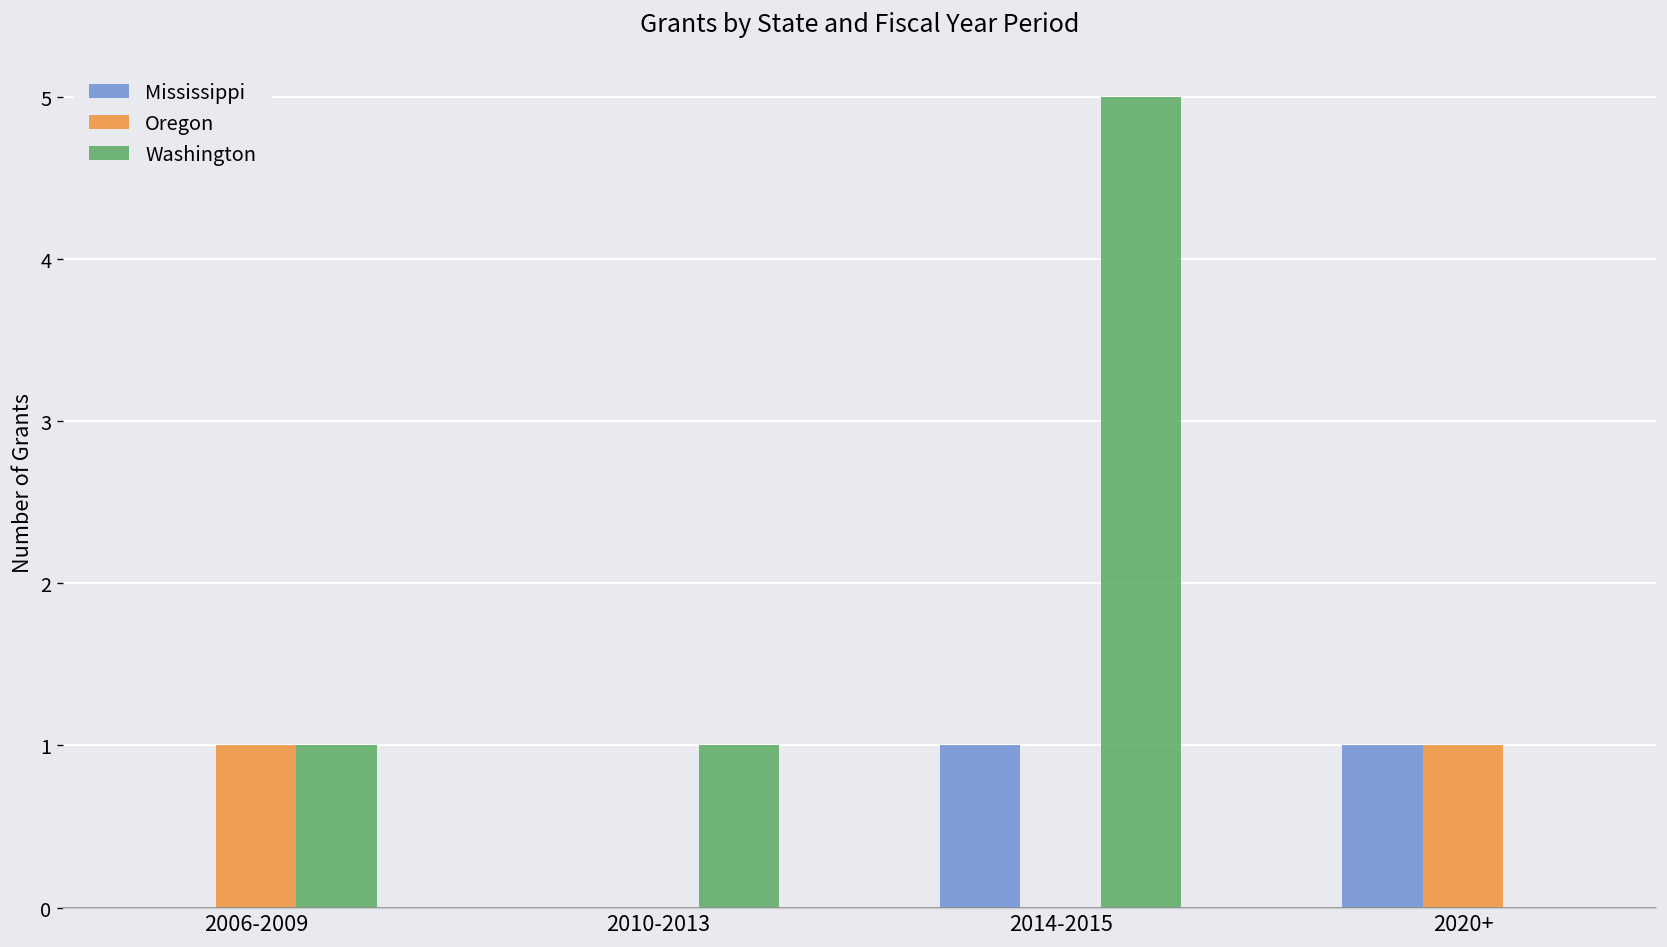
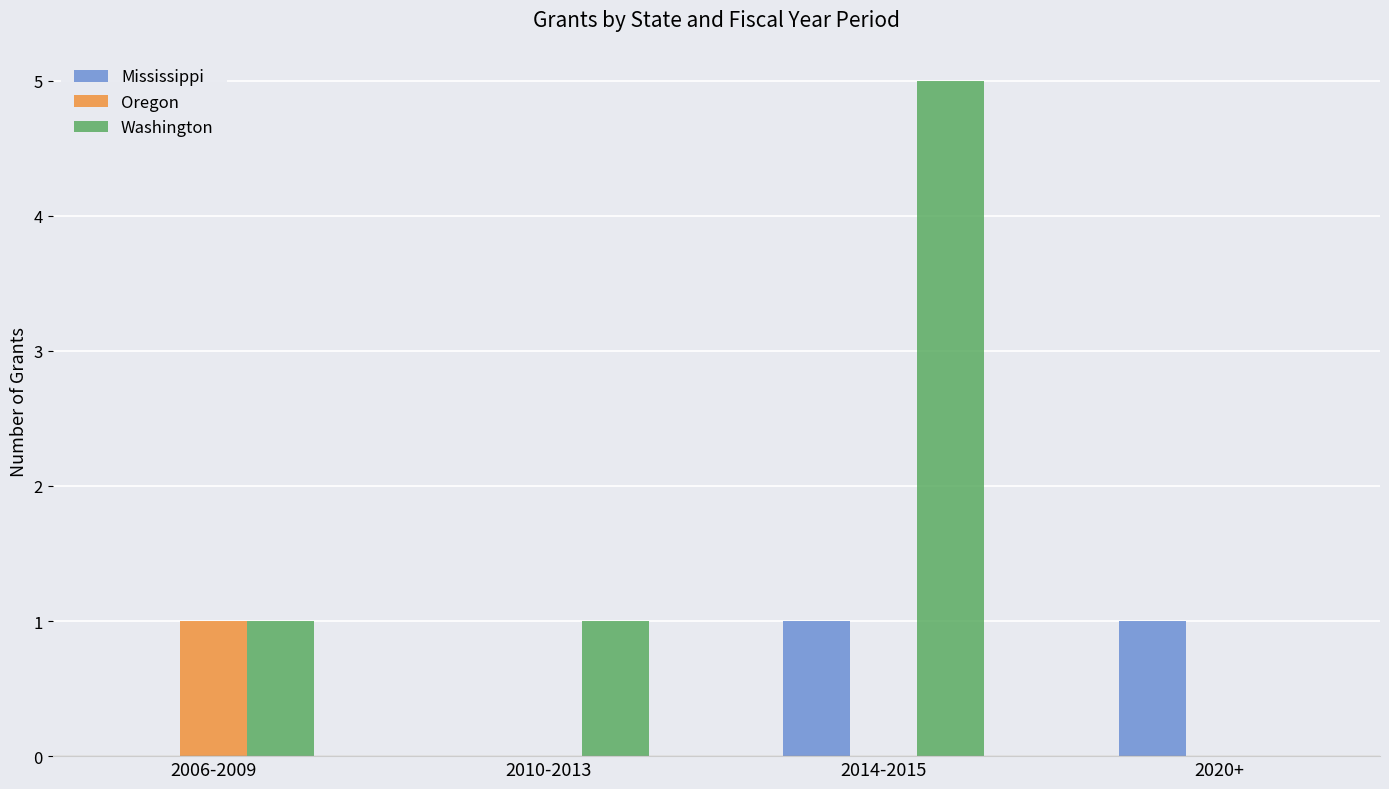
  {
    "Mississippi": {
      "2006-2009": 0,
      "2010-2013": 0,
      "2014-2015": 1,
      "2020+": 1
    },
    "Oregon": {
      "2006-2009": 1,
      "2010-2013": 0,
      "2014-2015": 0,
-     "2020+": 1
+     "2020+": 0
    },
    "Washington": {
      "2006-2009": 1,
      "2010-2013": 1,
      "2014-2015": 5,
      "2020+": 0
    }
  }
